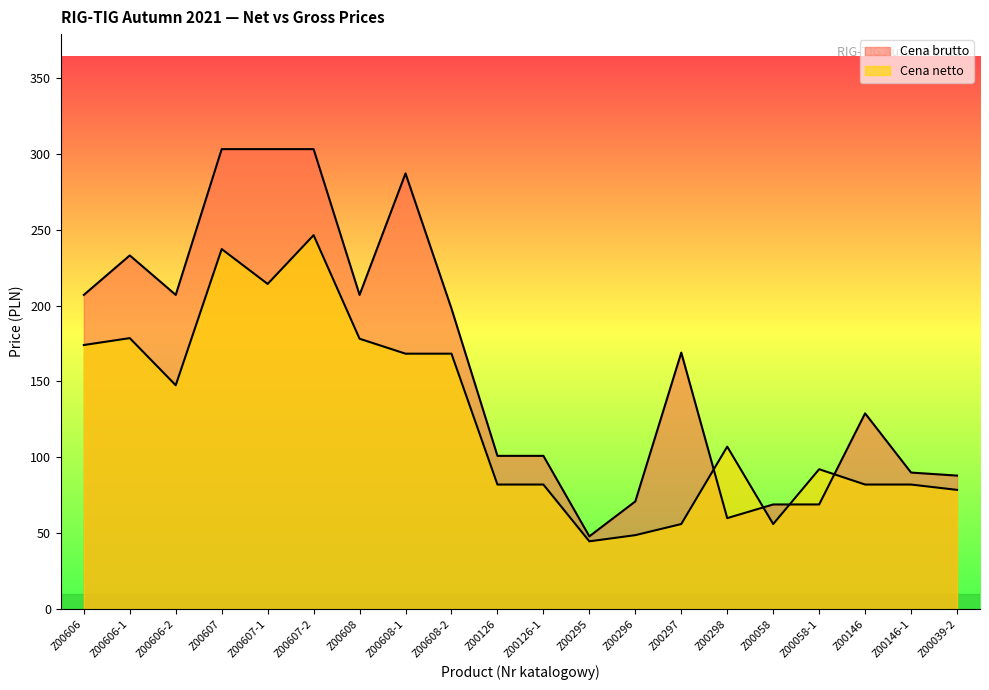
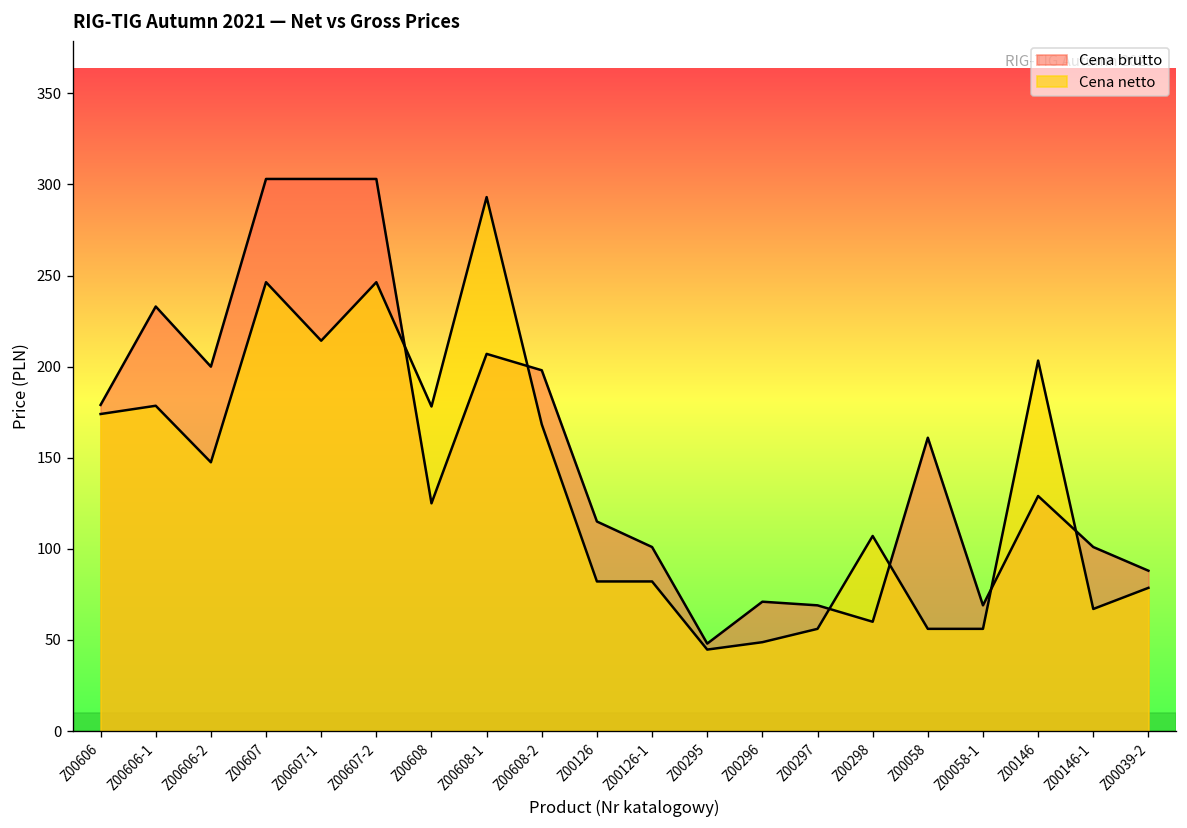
  {
    "Cena brutto": {
-     "Z00606": 207,
+     "Z00606": 179,
      "Z00606-1": 233,
-     "Z00606-2": 207,
+     "Z00606-2": 200,
      "Z00607": 303,
      "Z00607-1": 303,
      "Z00607-2": 303,
-     "Z00608": 207,
-     "Z00608-1": 287,
+     "Z00608": 125,
+     "Z00608-1": 207,
      "Z00608-2": 198,
-     "Z00126": 101,
+     "Z00126": 115,
      "Z00126-1": 101,
      "Z00295": 48,
      "Z00296": 71,
-     "Z00297": 169,
+     "Z00297": 69,
      "Z00298": 60,
-     "Z00058": 69,
+     "Z00058": 161,
      "Z00058-1": 69,
      "Z00146": 129,
-     "Z00146-1": 90,
+     "Z00146-1": 101,
      "Z00039-2": 88
    },
    "Cena netto": {
      "Z00606": 174,
      "Z00606-1": 179,
      "Z00606-2": 148,
-     "Z00607": 237,
+     "Z00607": 246,
      "Z00607-1": 214,
      "Z00607-2": 246,
      "Z00608": 178,
-     "Z00608-1": 168,
+     "Z00608-1": 293,
      "Z00608-2": 168,
      "Z00126": 82,
      "Z00126-1": 82,
      "Z00295": 45,
      "Z00296": 49,
      "Z00297": 56,
      "Z00298": 107,
      "Z00058": 56,
-     "Z00058-1": 92,
-     "Z00146": 82,
-     "Z00146-1": 82,
+     "Z00058-1": 56,
+     "Z00146": 203,
+     "Z00146-1": 67,
      "Z00039-2": 79
    }
  }
